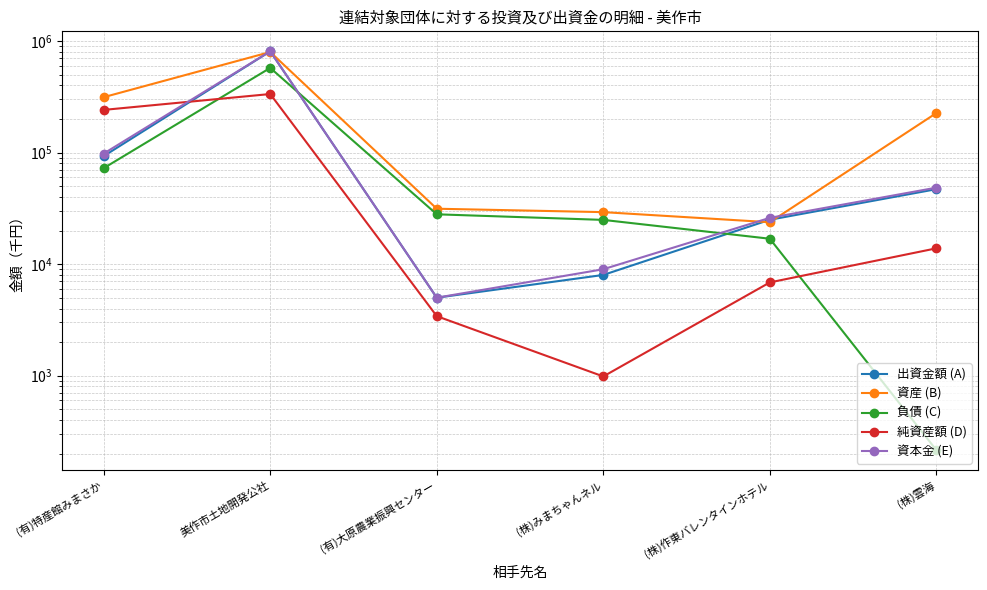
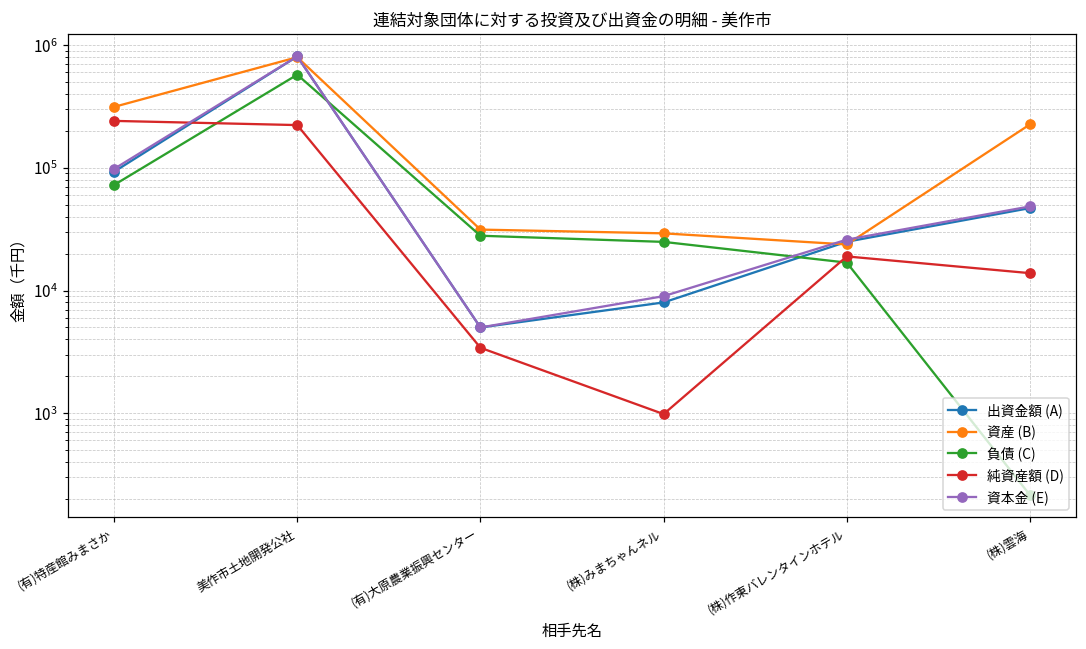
  {
    "出資金額 (A)": {
      "(株)みまちゃんネル": 8000
    },
    "資産 (B)": {
      "(有)特産館みまさか": 310000,
      "(有)大原農業振興センター": 31000,
      "(株)みまちゃんネル": 29000,
      "(株)雲海": 230000
    },
    "負債 (C)": {
      "(有)特産館みまさか": 70000,
      "美作市土地開発公社": 600000,
      "(有)大原農業振興センター": 28000,
      "(株)みまちゃんネル": 25000,
      "(株)作東バレンタインホテル": 17000
    },
    "純資産額 (D)": {
      "(有)特産館みまさか": 240000,
-     "美作市土地開発公社": 340000,
+     "美作市土地開発公社": 220000,
      "(有)大原農業振興センター": 3400,
      "(株)みまちゃんネル": 1000,
-     "(株)作東バレンタインホテル": 7000,
+     "(株)作東バレンタインホテル": 19000,
      "(株)雲海": 14000
    },
    "資本金 (E)": {
      "(株)みまちゃんネル": 9000
    }
  }
